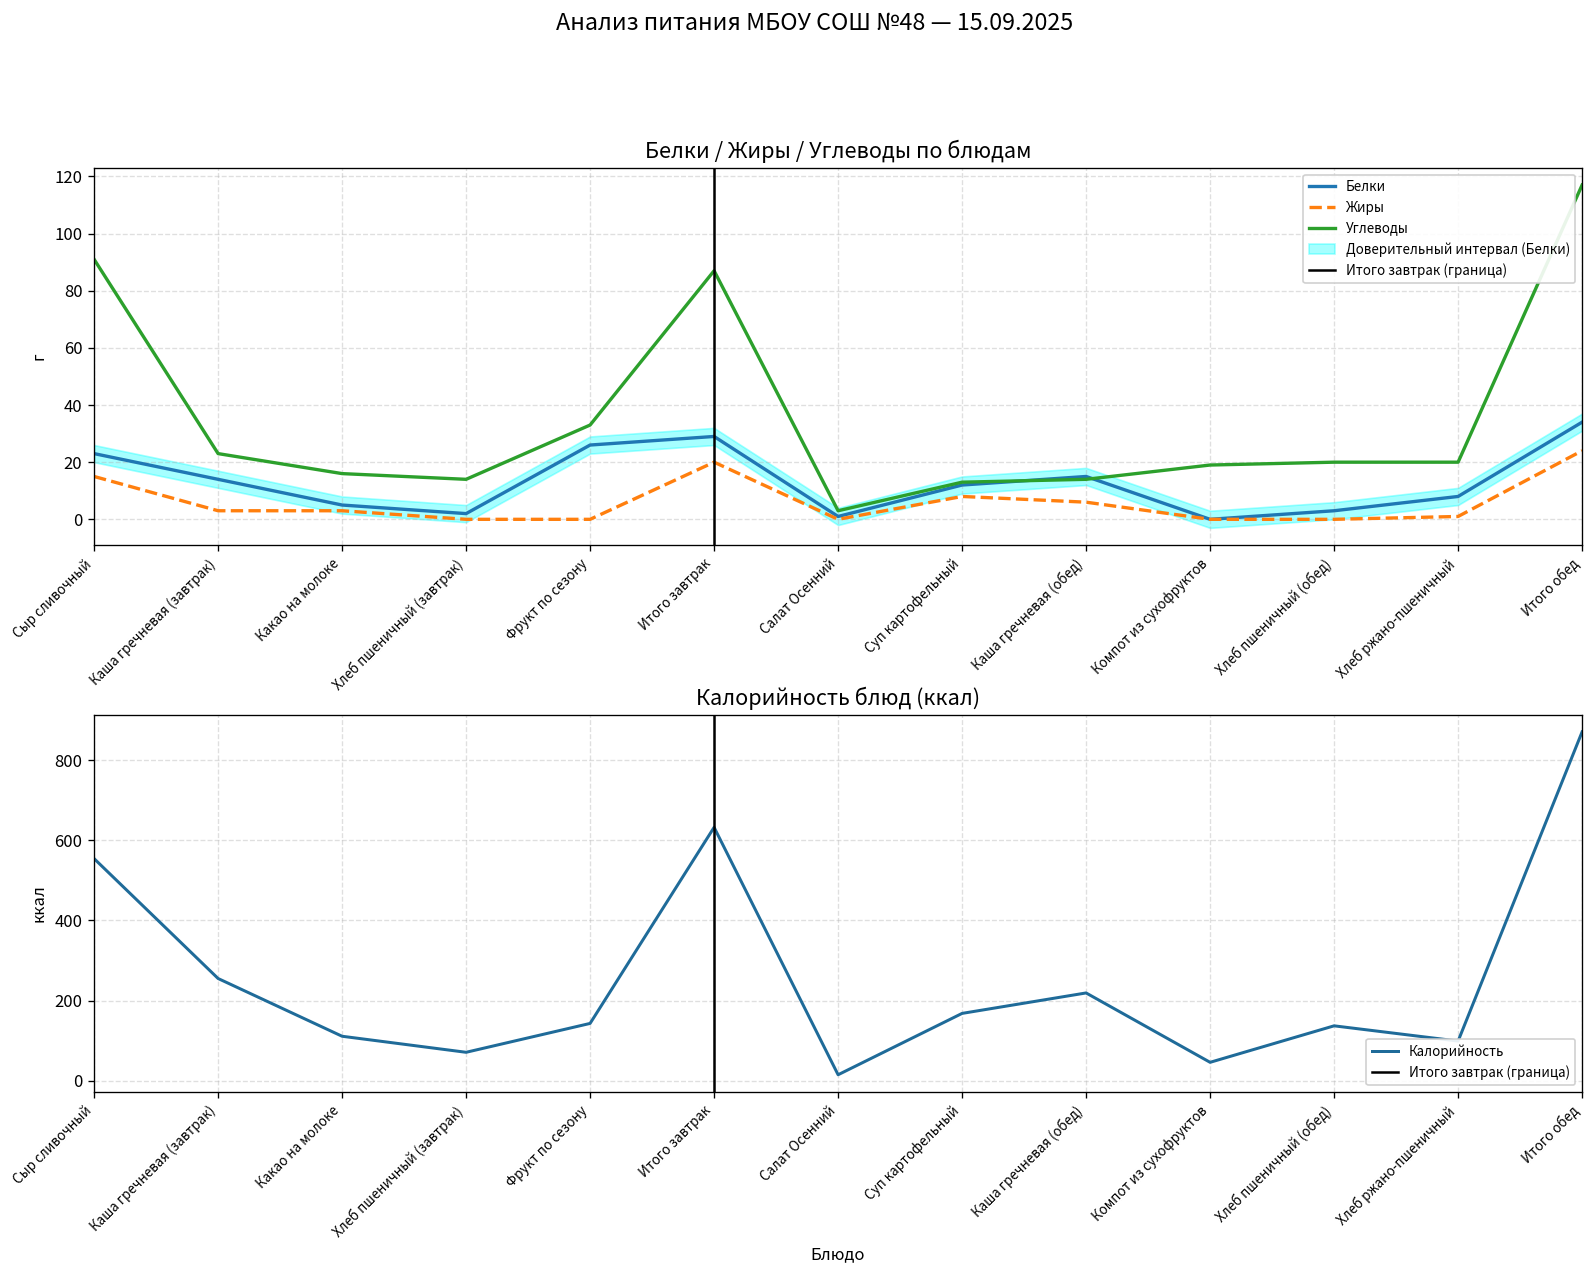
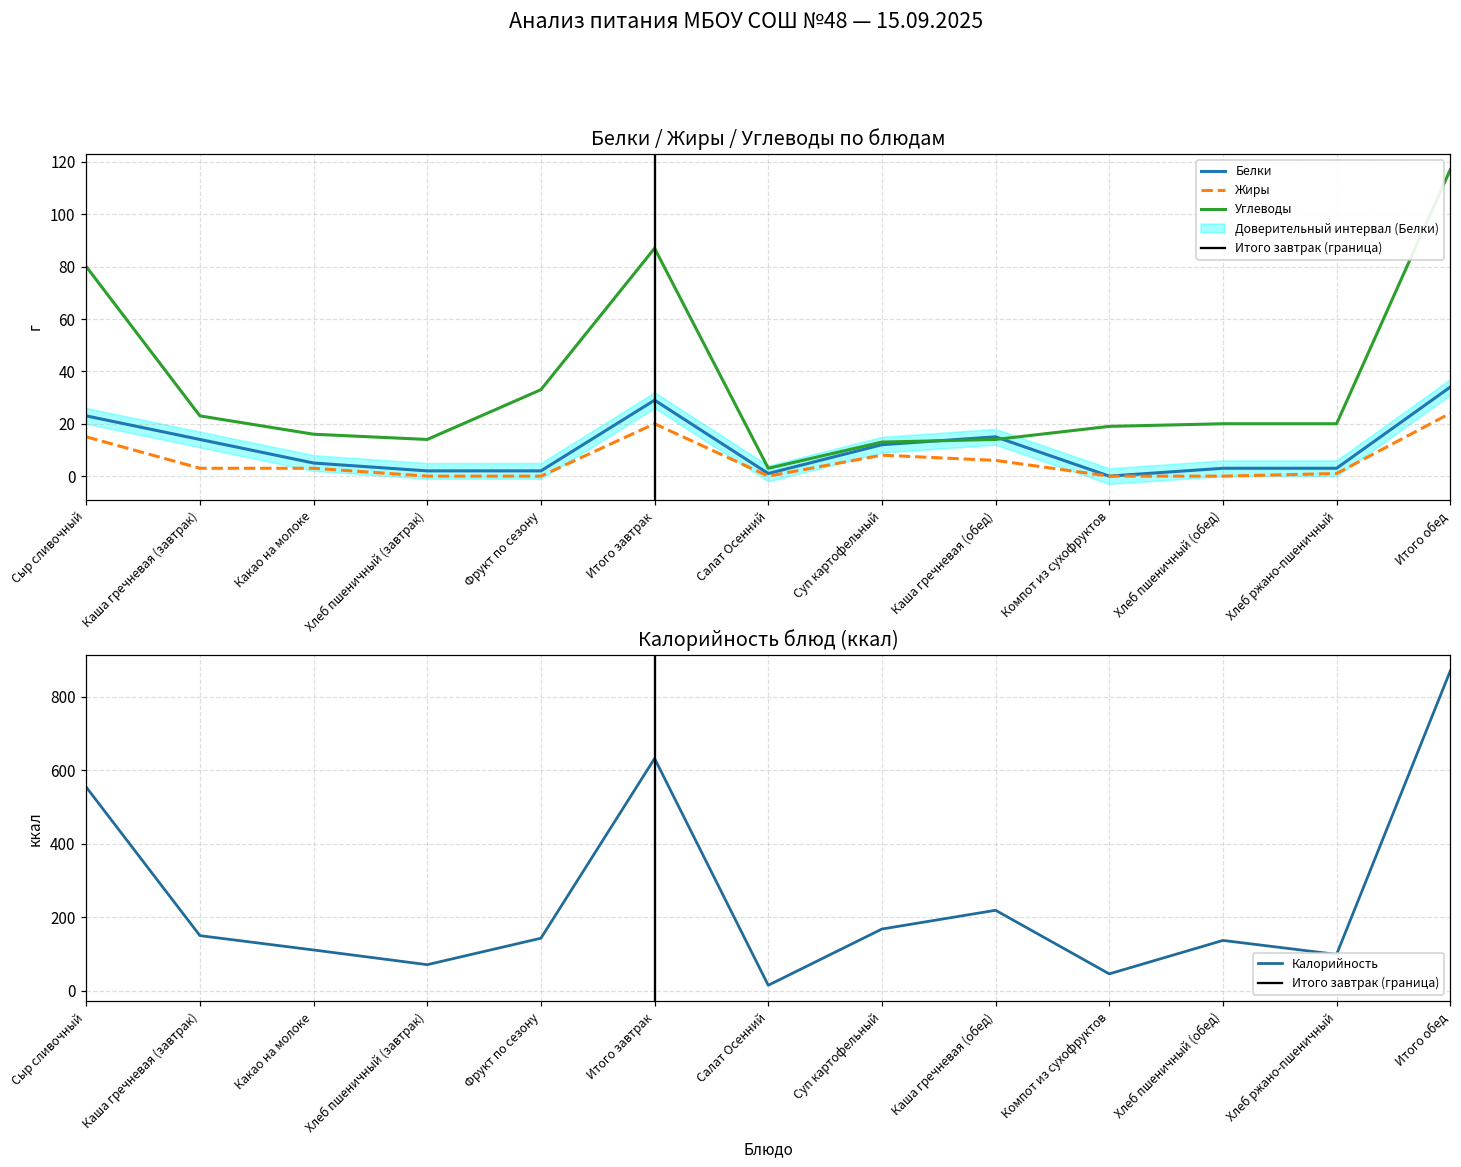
  {
    "Белки / Жиры / Углеводы по блюдам": {
      "Белки": {
        "Сыр сливочный": 23,
        "Каша гречневая (завтрак)": 14,
        "Какао на молоке": 5,
        "Хлеб пшеничный (завтрак)": 2,
-       "Фрукт по сезону": 26,
+       "Фрукт по сезону": 2,
        "Итого завтрак": 29,
        "Хлеб пшеничный (обед)": 3,
-       "Хлеб ржано-пшеничный": 8,
+       "Хлеб ржано-пшеничный": 3,
        "Итого обед": 34
      },
      "Доверительный интервал (Белки)": {
        "Хлеб пшеничный (обед)": 6,
        "Хлеб ржано-пшеничный": 6
      },
      "Жиры": {
        "Сыр сливочный": 15,
        "Каша гречневая (завтрак)": 3,
        "Какао на молоке": 3,
        "Хлеб пшеничный (завтрак)": 0,
        "Фрукт по сезону": 0,
        "Итого завтрак": 20,
        "Суп картофельный": 8,
        "Каша гречневая (обед)": 6,
        "Хлеб пшеничный (обед)": 0,
        "Хлеб ржано-пшеничный": 1,
        "Итого обед": 24
      },
      "Углеводы": {
-       "Сыр сливочный": 91,
+       "Сыр сливочный": 80,
        "Каша гречневая (завтрак)": 23,
        "Какао на молоке": 16,
        "Хлеб пшеничный (завтрак)": 14,
        "Фрукт по сезону": 33,
        "Итого завтрак": 87,
        "Компот из сухофруктов": 19,
        "Хлеб пшеничный (обед)": 20,
        "Хлеб ржано-пшеничный": 20,
        "Итого обед": 117
      }
    },
    "Калорийность блюд (ккал)": {
      "Сыр сливочный": 550,
-     "Каша гречневая (завтрак)": 260,
+     "Каша гречневая (завтрак)": 150,
      "Какао на молоке": 110,
      "Хлеб пшеничный (завтрак)": 70,
      "Фрукт по сезону": 140,
      "Итого завтрак": 630,
      "Салат Осенний": 20,
      "Суп картофельный": 170,
      "Каша гречневая (обед)": 220,
      "Компот из сухофруктов": 50,
      "Хлеб пшеничный (обед)": 140,
      "Хлеб ржано-пшеничный": 100,
      "Итого обед": 870
    }
  }
